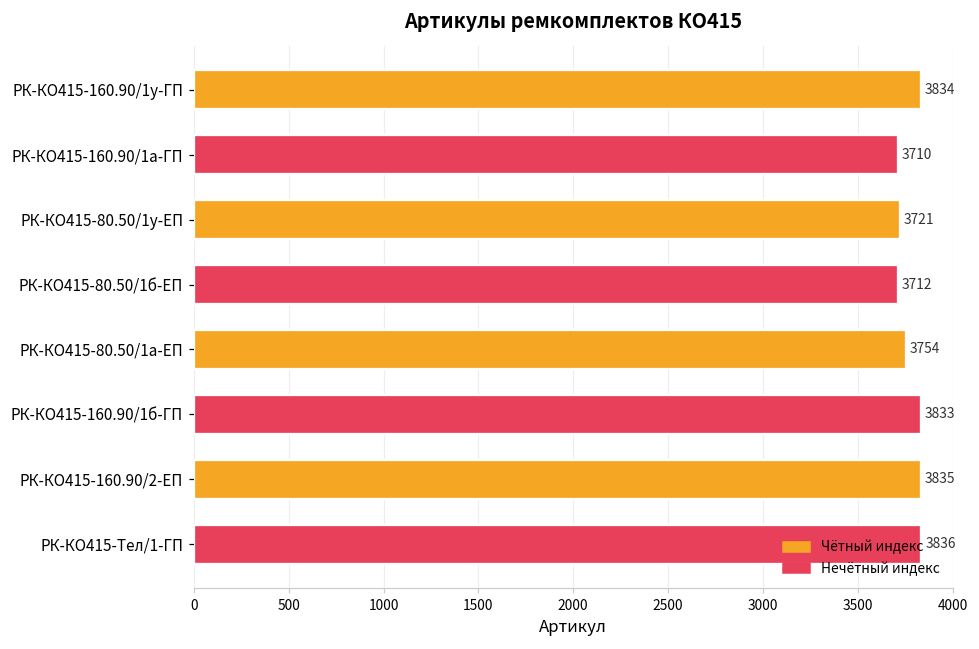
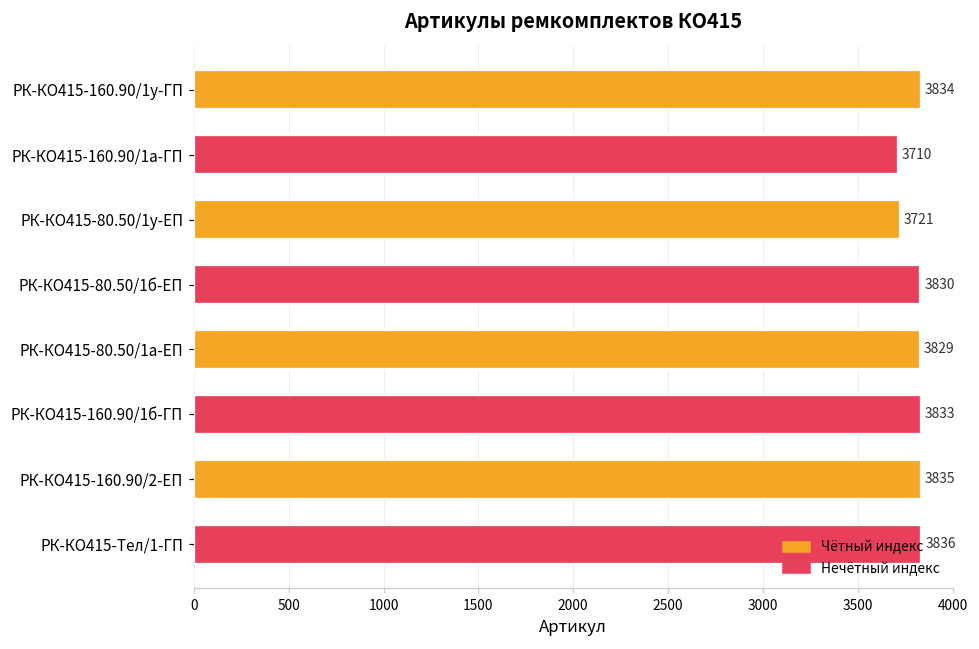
  {
    "РК-КО415-160.90/1у-ГП": 3834,
    "РК-КО415-160.90/1а-ГП": 3710,
    "РК-КО415-80.50/1у-ЕП": 3721,
-   "РК-КО415-80.50/1б-ЕП": 3712,
-   "РК-КО415-80.50/1а-ЕП": 3754,
+   "РК-КО415-80.50/1б-ЕП": 3830,
+   "РК-КО415-80.50/1а-ЕП": 3829,
    "РК-КО415-160.90/1б-ГП": 3833,
    "РК-КО415-160.90/2-ЕП": 3835,
    "РК-КО415-Тел/1-ГП": 3836
  }
